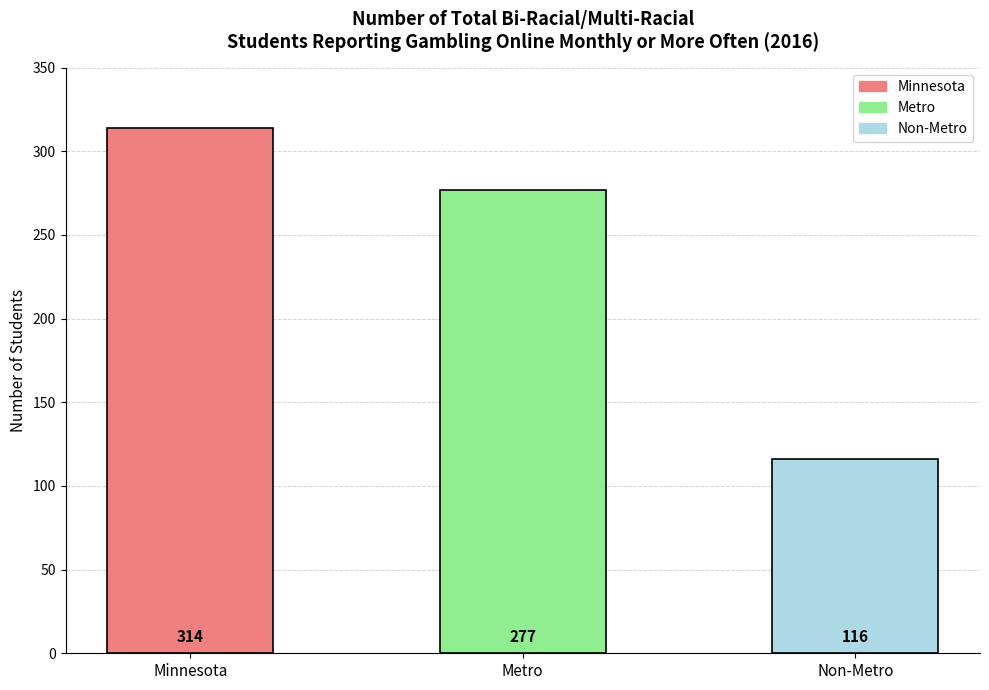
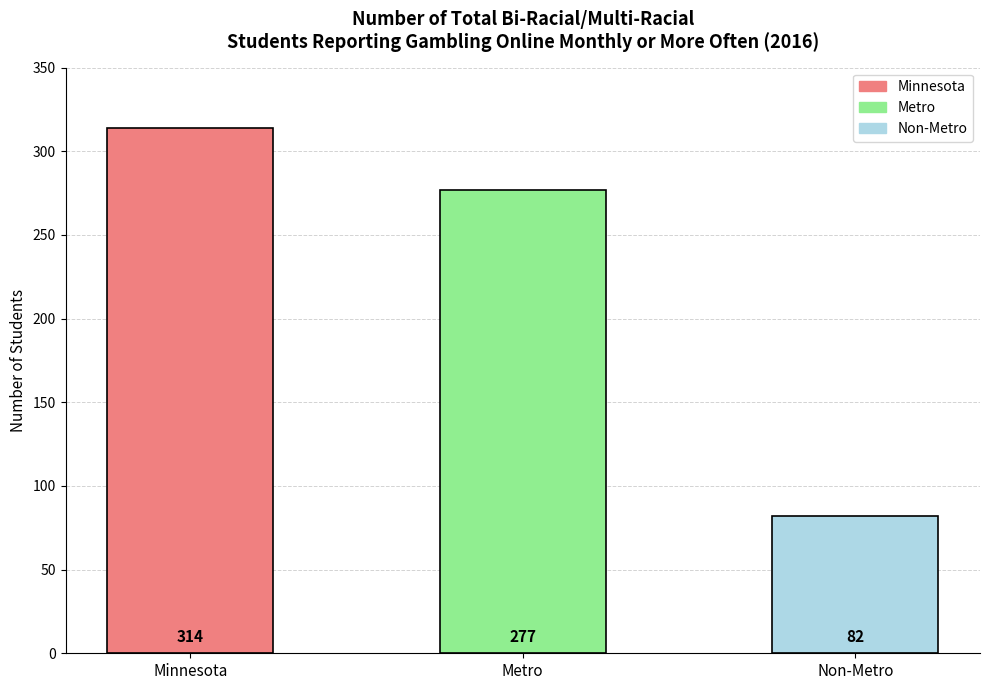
  {
    "Minnesota": 314,
    "Metro": 277,
-   "Non-Metro": 116
+   "Non-Metro": 82
  }
